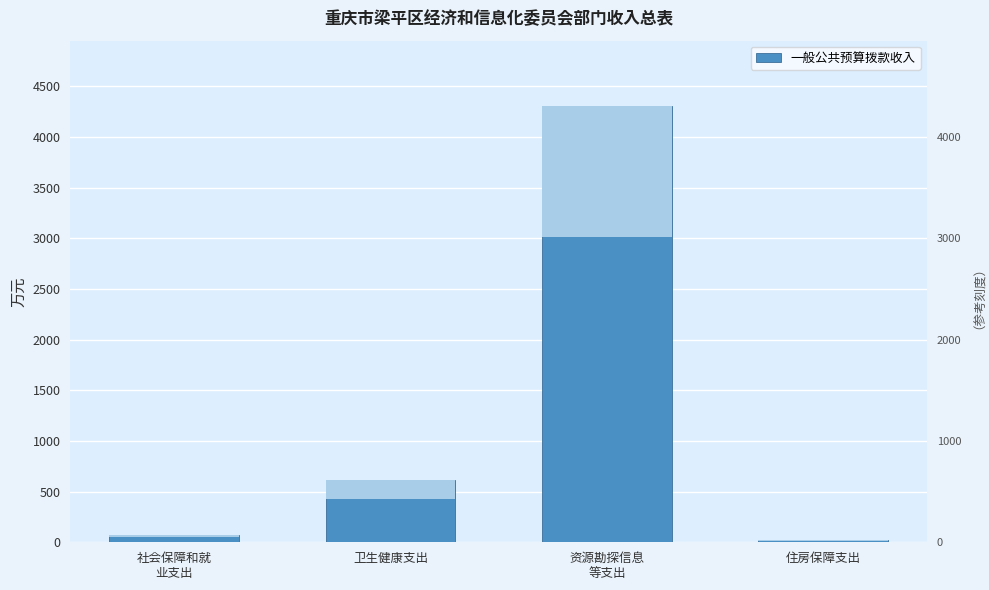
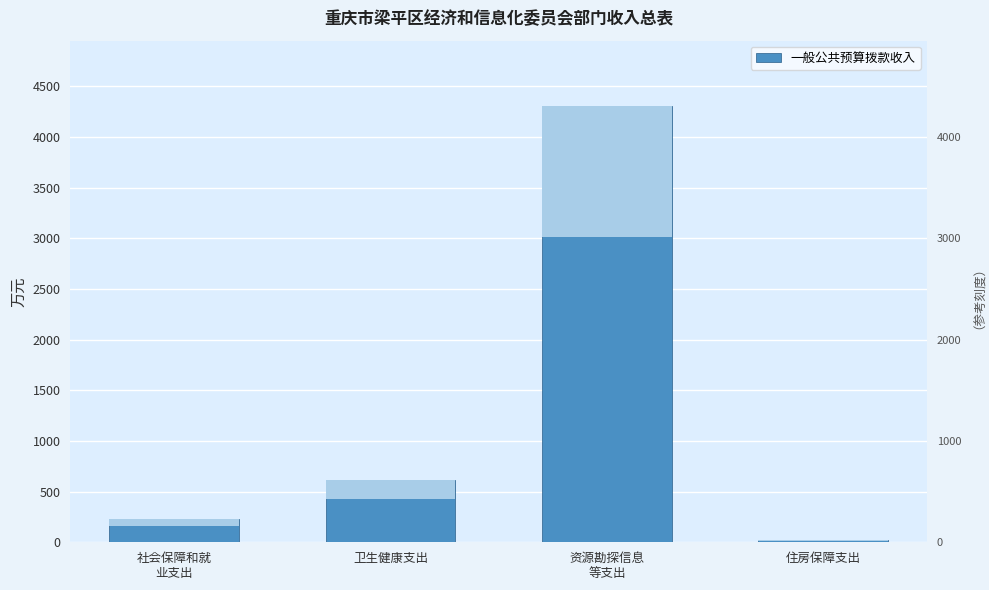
  {
    "一般公共预算拨款收入": {
-     "社会保障和就 业支出": 70,
+     "社会保障和就 业支出": 230,
      "卫生健康支出": 610,
      "资源勘探信息 等支出": 4300
    }
  }
